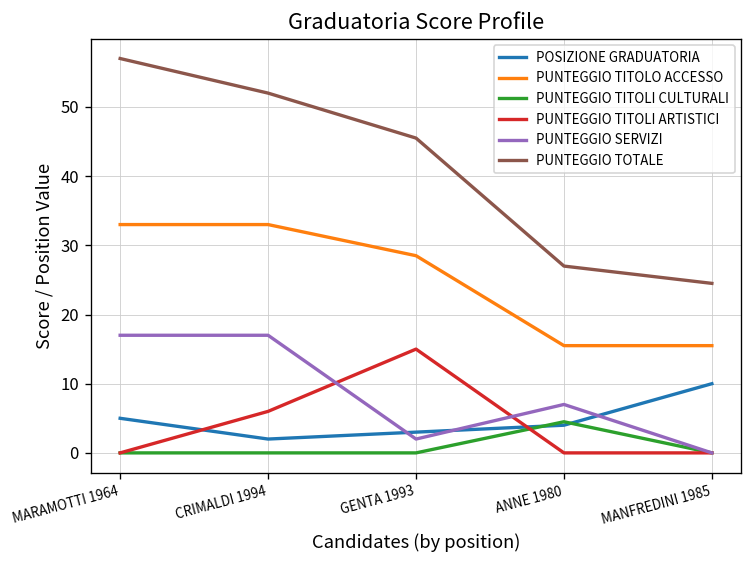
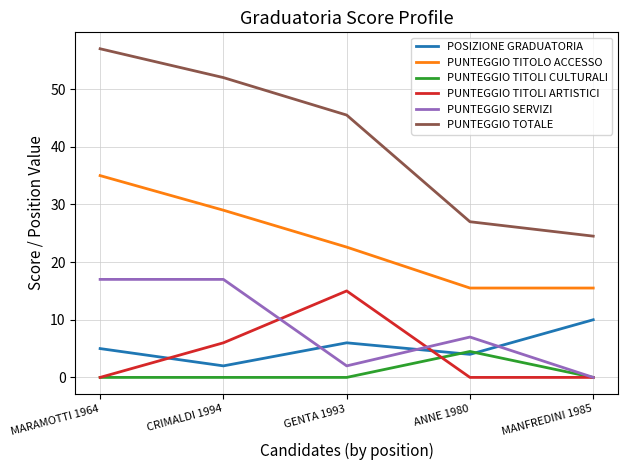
  {
    "POSIZIONE GRADUATORIA": {
      "MARAMOTTI 1964": 5,
      "CRIMALDI 1994": 2,
-     "GENTA 1993": 3,
+     "GENTA 1993": 6,
      "ANNE 1980": 4,
      "MANFREDINI 1985": 10
    },
    "PUNTEGGIO TITOLO ACCESSO": {
-     "MARAMOTTI 1964": 33,
-     "CRIMALDI 1994": 33,
-     "GENTA 1993": 29,
+     "MARAMOTTI 1964": 35,
+     "CRIMALDI 1994": 29,
+     "GENTA 1993": 23,
      "ANNE 1980": 16,
      "MANFREDINI 1985": 16
    },
    "PUNTEGGIO TITOLI CULTURALI": {
      "CRIMALDI 1994": 0,
      "GENTA 1993": 0,
      "ANNE 1980": 5
    },
    "PUNTEGGIO TITOLI ARTISTICI": {
      "CRIMALDI 1994": 6,
      "GENTA 1993": 15,
      "ANNE 1980": 0
    },
    "PUNTEGGIO SERVIZI": {
      "MARAMOTTI 1964": 17,
      "CRIMALDI 1994": 17,
      "GENTA 1993": 2,
      "ANNE 1980": 7
    },
    "PUNTEGGIO TOTALE": {
      "MARAMOTTI 1964": 57,
      "CRIMALDI 1994": 52,
      "GENTA 1993": 46,
      "ANNE 1980": 27,
      "MANFREDINI 1985": 25
    }
  }
